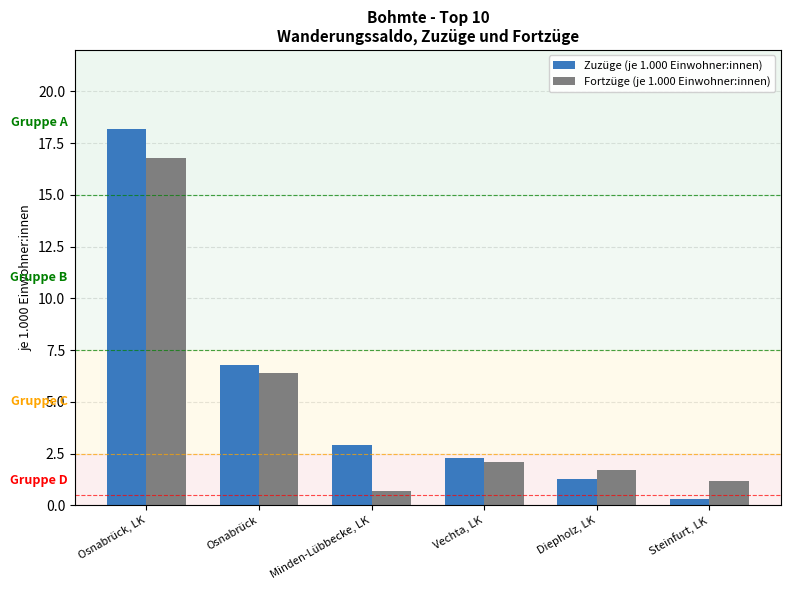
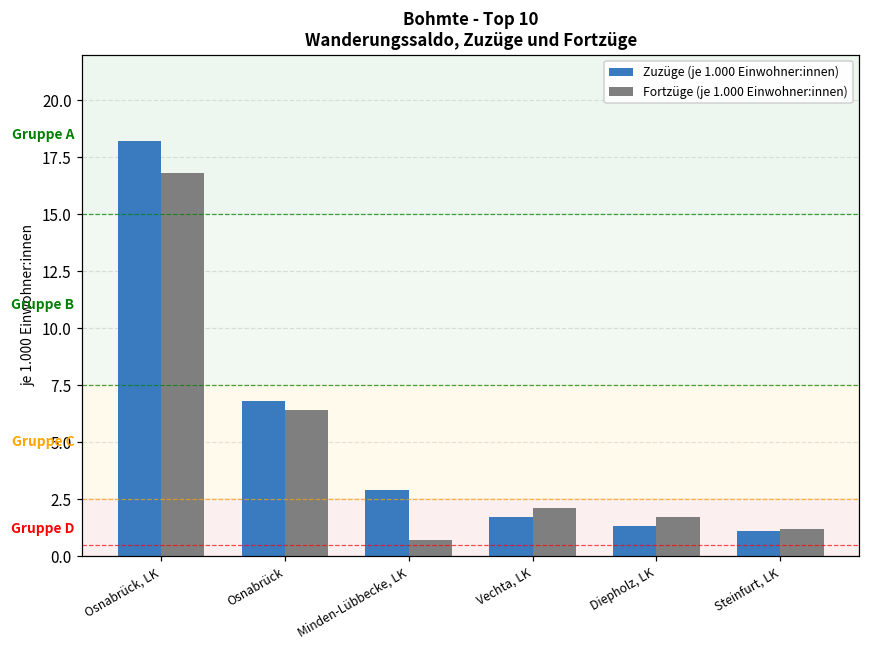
  {
    "Zuzüge (je 1.000 Einwohner:innen)": {
      "Osnabrück, LK": 18.2,
      "Osnabrück": 6.8,
      "Minden-Lübbecke, LK": 2.9,
-     "Vechta, LK": 2.3,
+     "Vechta, LK": 1.7,
      "Diepholz, LK": 1.3,
-     "Steinfurt, LK": 0.3
+     "Steinfurt, LK": 1.1
    },
    "Fortzüge (je 1.000 Einwohner:innen)": {
      "Osnabrück, LK": 16.8,
      "Osnabrück": 6.4,
      "Minden-Lübbecke, LK": 0.7,
      "Vechta, LK": 2.1,
      "Diepholz, LK": 1.7,
      "Steinfurt, LK": 1.2
    }
  }
